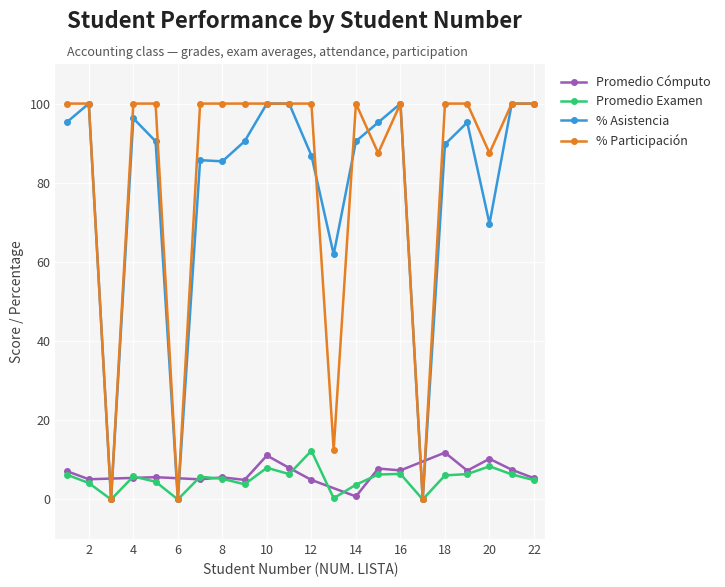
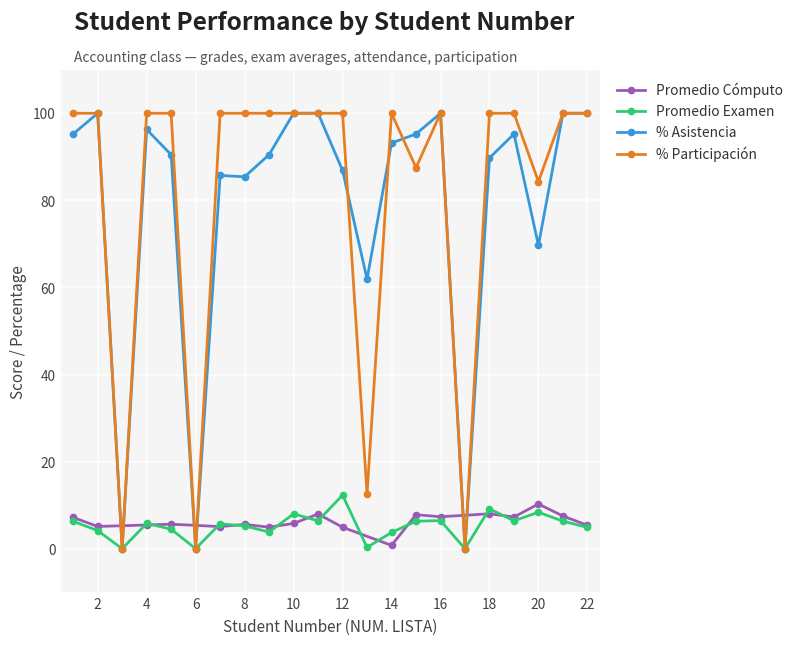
  {
    "Promedio Cómputo": {
      "2": 5,
-     "10": 11,
+     "10": 6,
      "12": 5,
      "14": 1,
      "16": 7,
-     "18": 12,
+     "18": 8,
      "20": 10
    },
    "Promedio Examen": {
      "2": 4,
      "10": 8,
      "12": 12,
      "14": 4,
      "16": 6,
-     "18": 6,
+     "18": 9,
      "20": 8
    },
    "% Asistencia": {
      "4": 96,
      "8": 85,
      "12": 87,
-     "14": 90,
+     "14": 93,
      "18": 90,
      "20": 70
    },
    "% Participación": {
      "4": 100,
      "8": 100,
      "12": 100,
      "14": 100,
      "18": 100,
-     "20": 88
+     "20": 84
    }
  }
